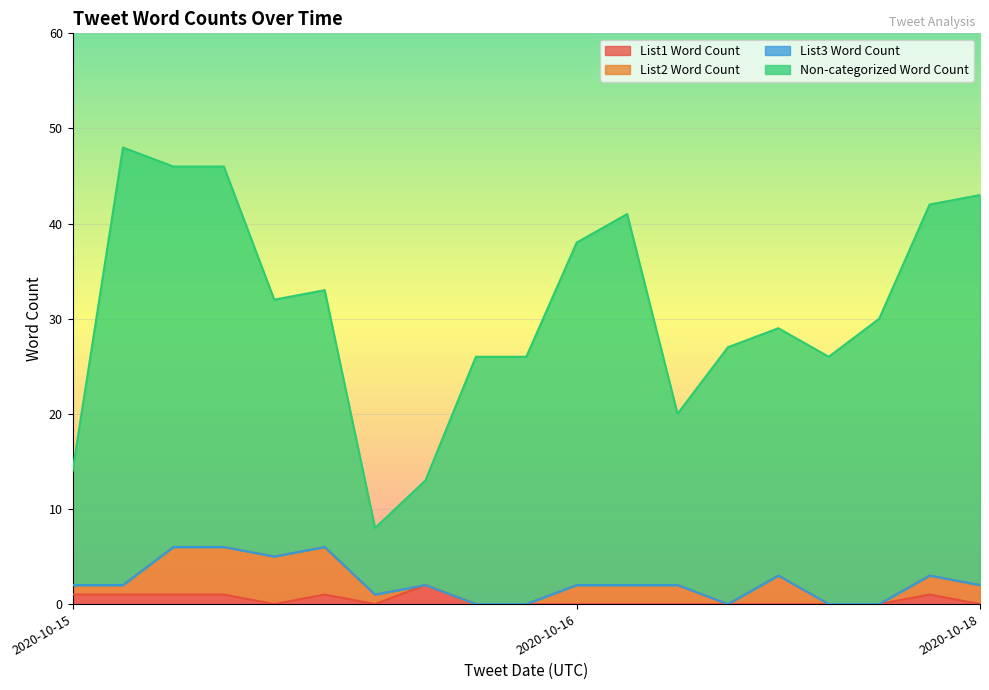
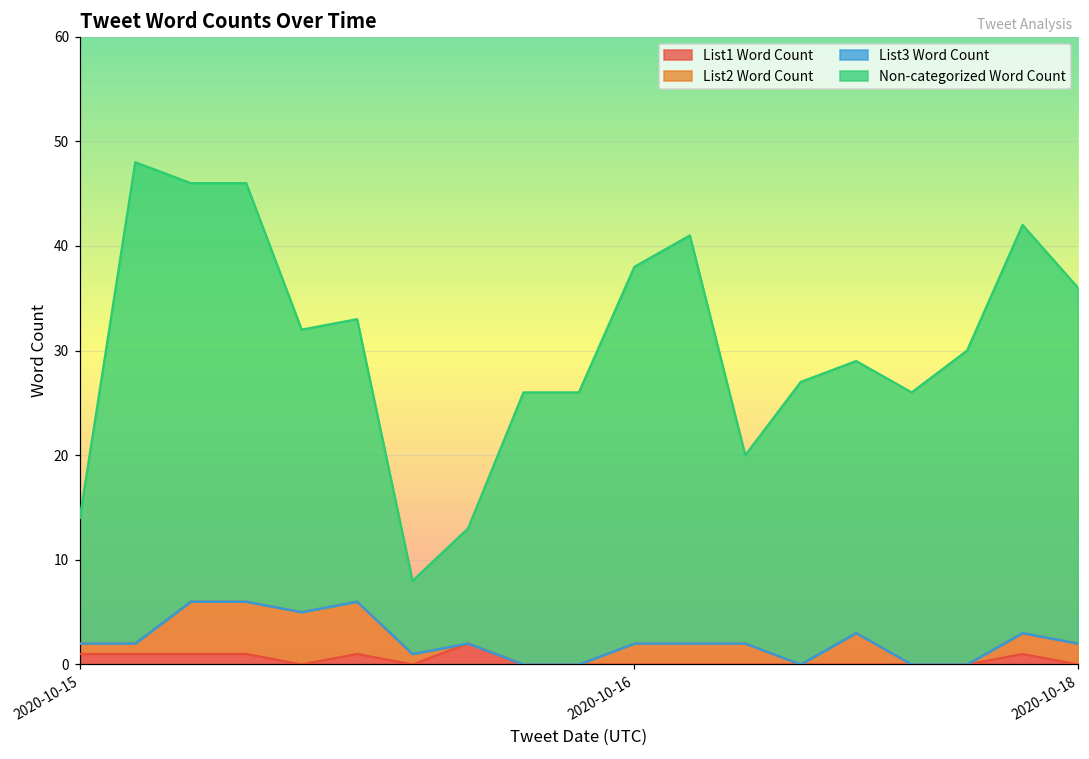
  {
    "List1 Word Count": {
      "2020-10-18": 0
    },
    "Non-categorized Word Count": {
-     "2020-10-18": 41
+     "2020-10-18": 34
    }
  }
